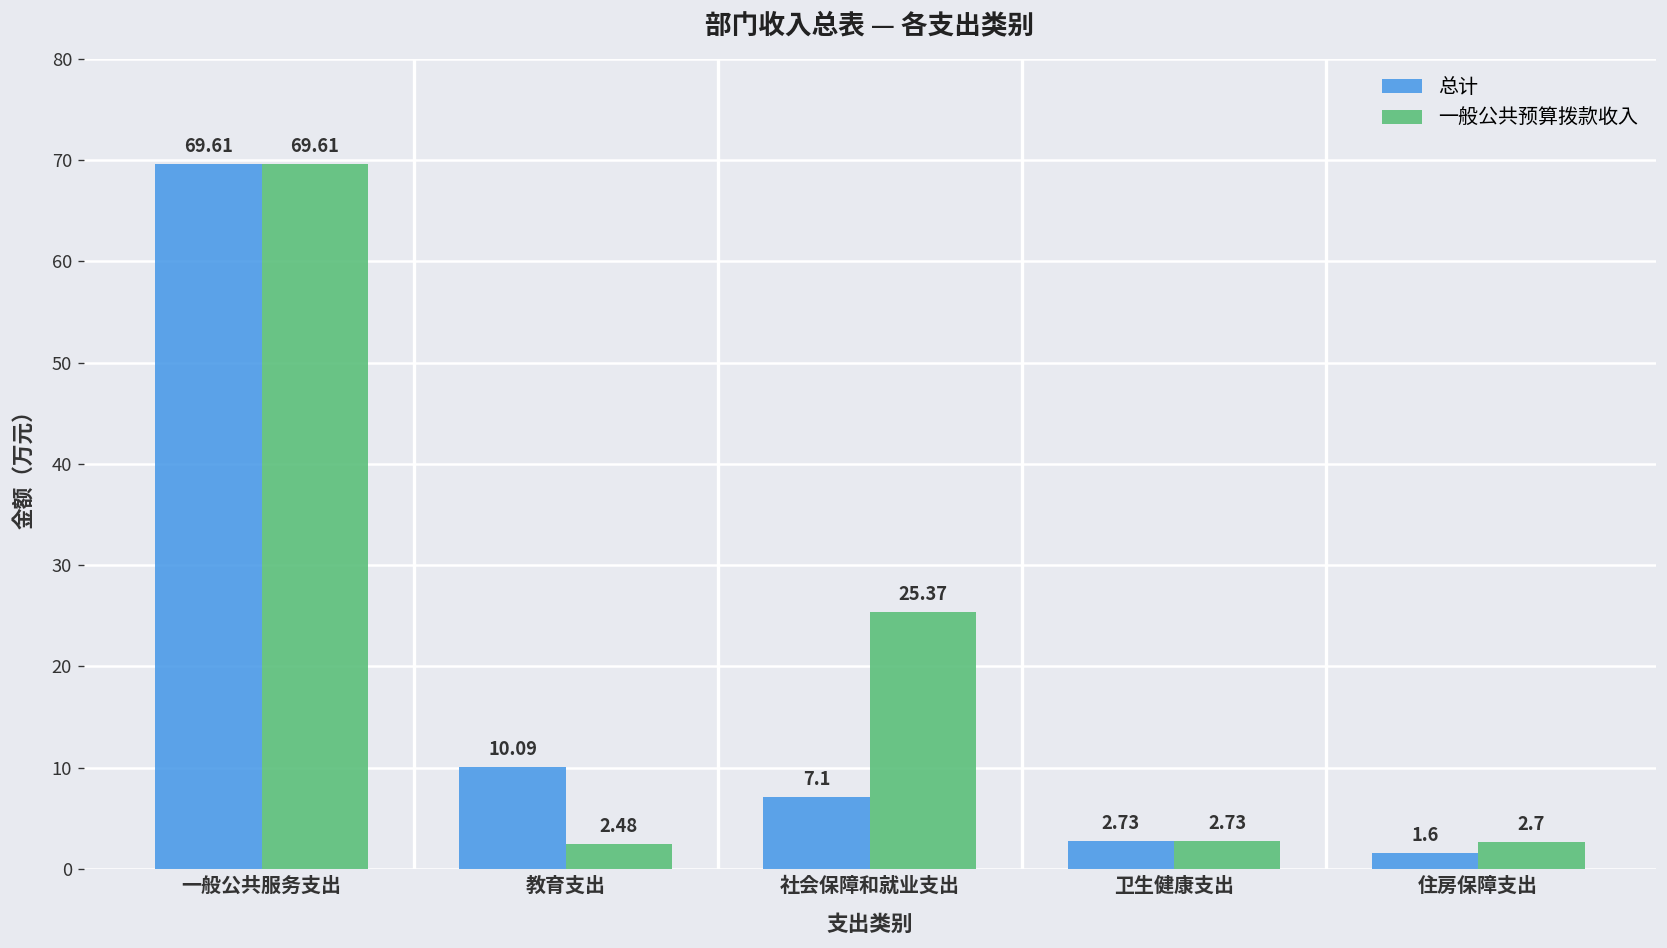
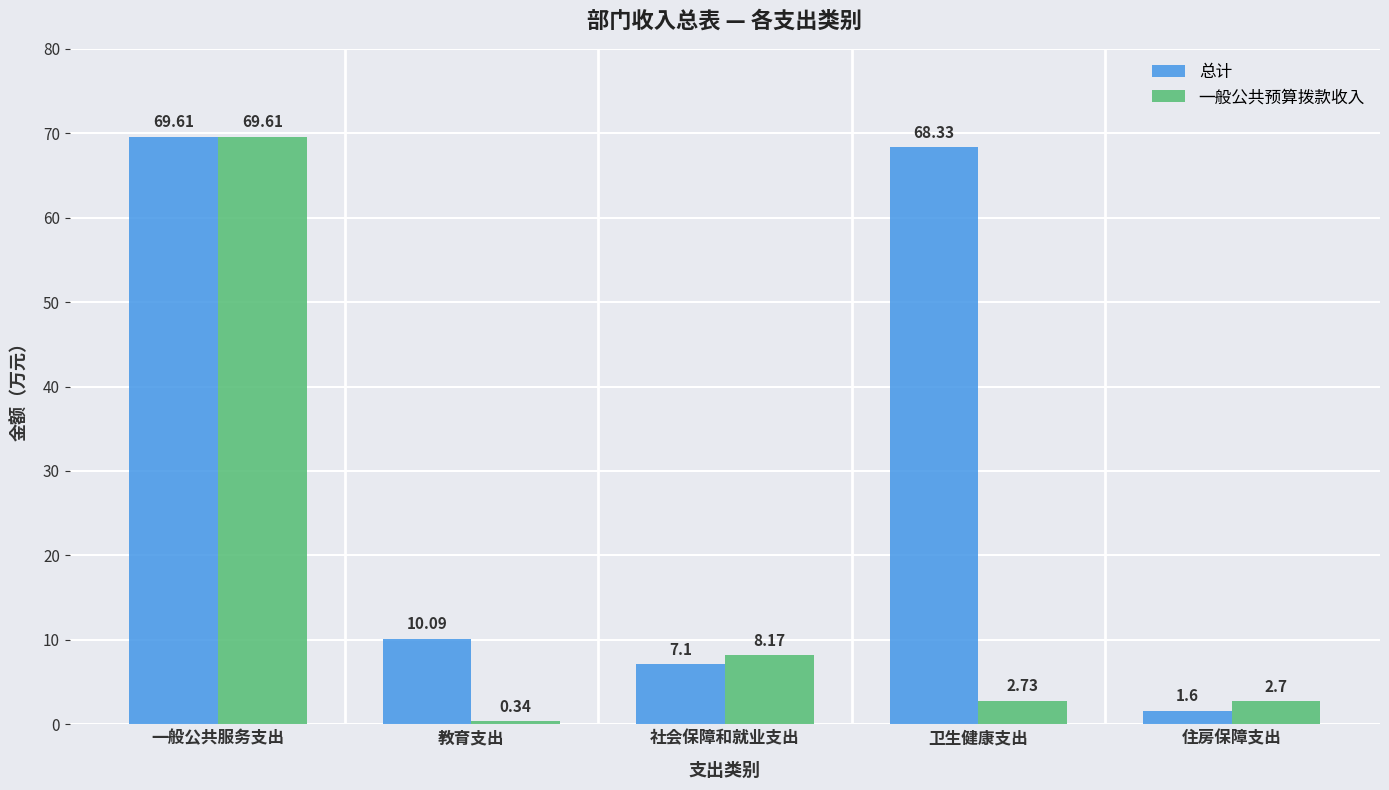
  {
    "总计": {
      "一般公共服务支出": 69.61,
      "教育支出": 10.09,
      "社会保障和就业支出": 7.1,
-     "卫生健康支出": 2.73,
+     "卫生健康支出": 68.33,
      "住房保障支出": 1.6
    },
    "一般公共预算拨款收入": {
      "一般公共服务支出": 69.61,
-     "教育支出": 2.48,
-     "社会保障和就业支出": 25.37,
+     "教育支出": 0.34,
+     "社会保障和就业支出": 8.17,
      "卫生健康支出": 2.73,
      "住房保障支出": 2.7
    }
  }
